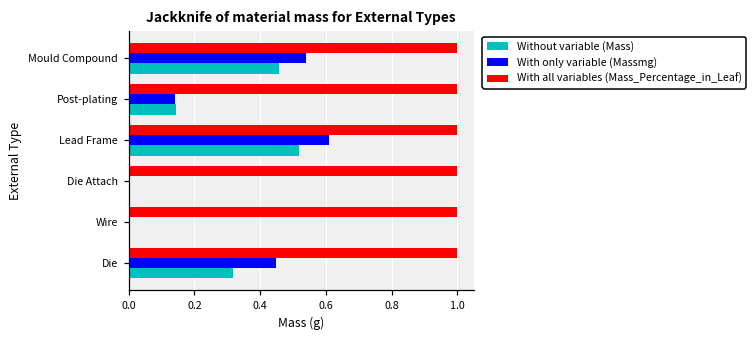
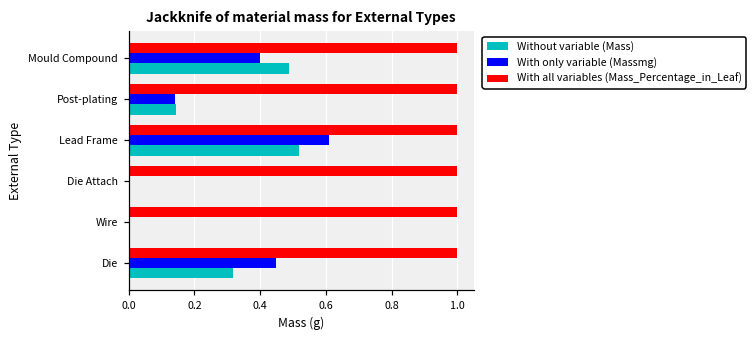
  {
    "Without variable (Mass)": {
-     "Mould Compound": 0.46,
+     "Mould Compound": 0.49,
      "Post-plating": 0.14,
      "Lead Frame": 0.52,
      "Die": 0.32
    },
    "With only variable (Massmg)": {
-     "Mould Compound": 0.54,
+     "Mould Compound": 0.40,
      "Post-plating": 0.14,
      "Lead Frame": 0.61,
      "Die": 0.45
    },
    "With all variables (Mass_Percentage_in_Leaf)": {
      "Mould Compound": 1.00,
      "Post-plating": 1.00,
      "Lead Frame": 1.00,
      "Die Attach": 1.00,
      "Wire": 1.00,
      "Die": 1.00
    }
  }
